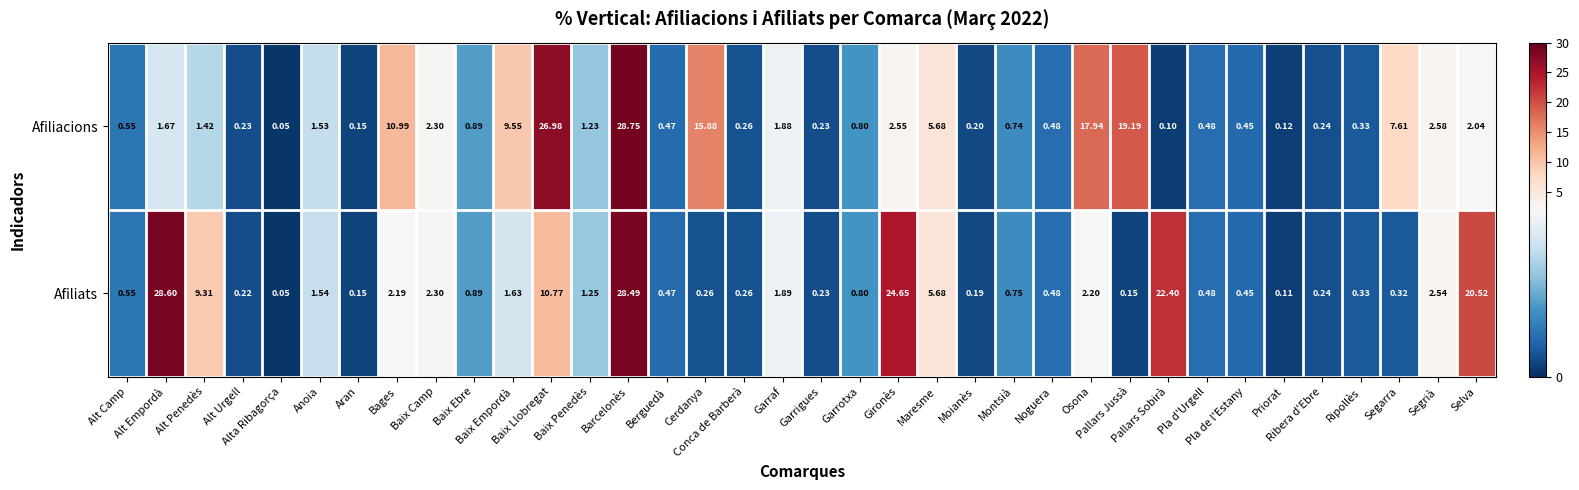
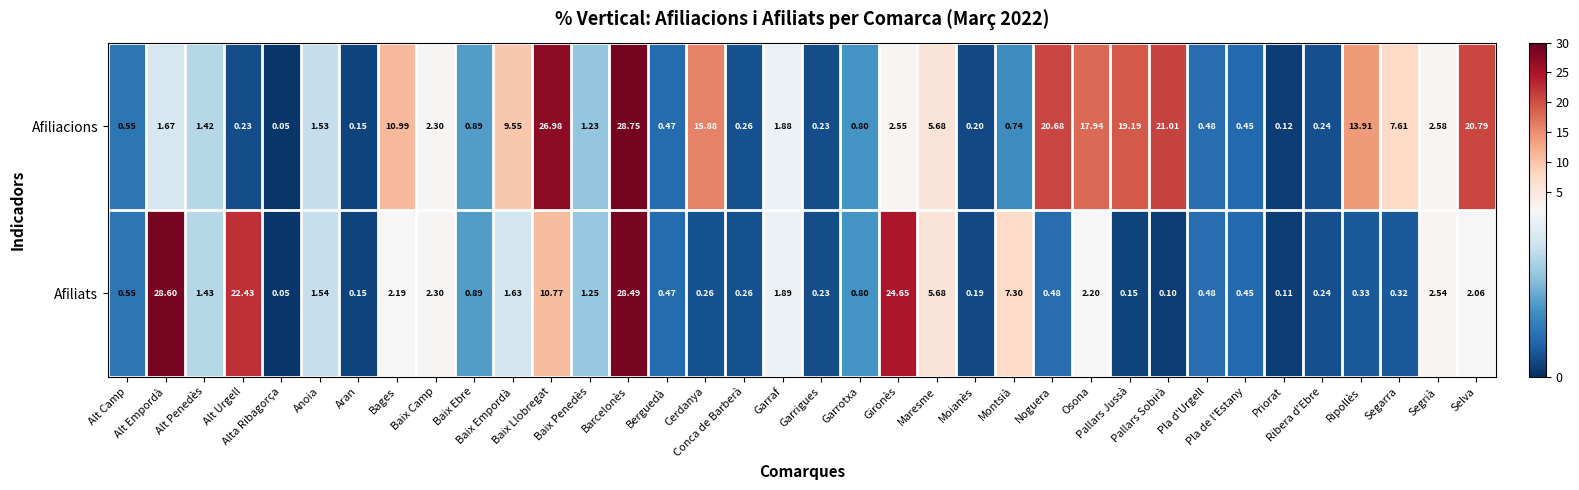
  {
    "Afiliacions": {
      "Alt Camp": 0.55,
      "Alt Empordà": 1.67,
      "Alt Penedès": 1.42,
      "Alt Urgell": 0.23,
      "Alta Ribagorça": 0.05,
      "Anoia": 1.53,
      "Aran": 0.15,
      "Bages": 10.99,
      "Baix Camp": 2.30,
      "Baix Ebre": 0.89,
      "Baix Empordà": 9.55,
      "Baix Llobregat": 26.98,
      "Baix Penedès": 1.23,
      "Barcelonès": 28.75,
      "Berguedà": 0.47,
      "Cerdanya": 15.88,
      "Conca de Barberà": 0.26,
      "Garraf": 1.88,
      "Garrigues": 0.23,
      "Garrotxa": 0.80,
      "Gironès": 2.55,
      "Maresme": 5.68,
      "Moianès": 0.20,
      "Montsià": 0.74,
-     "Noguera": 0.48,
+     "Noguera": 20.68,
      "Osona": 17.94,
      "Pallars Jussà": 19.19,
-     "Pallars Sobirà": 0.10,
+     "Pallars Sobirà": 21.01,
      "Pla d'Urgell": 0.48,
      "Pla de l'Estany": 0.45,
      "Priorat": 0.12,
      "Ribera d'Ebre": 0.24,
-     "Ripollès": 0.33,
+     "Ripollès": 13.91,
      "Segarra": 7.61,
      "Segrià": 2.58,
-     "Selva": 2.04
+     "Selva": 20.79
    },
    "Afiliats": {
      "Alt Camp": 0.55,
      "Alt Empordà": 28.60,
-     "Alt Penedès": 9.31,
-     "Alt Urgell": 0.22,
+     "Alt Penedès": 1.43,
+     "Alt Urgell": 22.43,
      "Alta Ribagorça": 0.05,
      "Anoia": 1.54,
      "Aran": 0.15,
      "Bages": 2.19,
      "Baix Camp": 2.30,
      "Baix Ebre": 0.89,
      "Baix Empordà": 1.63,
      "Baix Llobregat": 10.77,
      "Baix Penedès": 1.25,
      "Barcelonès": 28.49,
      "Berguedà": 0.47,
      "Cerdanya": 0.26,
      "Conca de Barberà": 0.26,
      "Garraf": 1.89,
      "Garrigues": 0.23,
      "Garrotxa": 0.80,
      "Gironès": 24.65,
      "Maresme": 5.68,
      "Moianès": 0.19,
-     "Montsià": 0.75,
+     "Montsià": 7.30,
      "Noguera": 0.48,
      "Osona": 2.20,
      "Pallars Jussà": 0.15,
-     "Pallars Sobirà": 22.40,
+     "Pallars Sobirà": 0.10,
      "Pla d'Urgell": 0.48,
      "Pla de l'Estany": 0.45,
      "Priorat": 0.11,
      "Ribera d'Ebre": 0.24,
      "Ripollès": 0.33,
      "Segarra": 0.32,
      "Segrià": 2.54,
-     "Selva": 20.52
+     "Selva": 2.06
    }
  }
